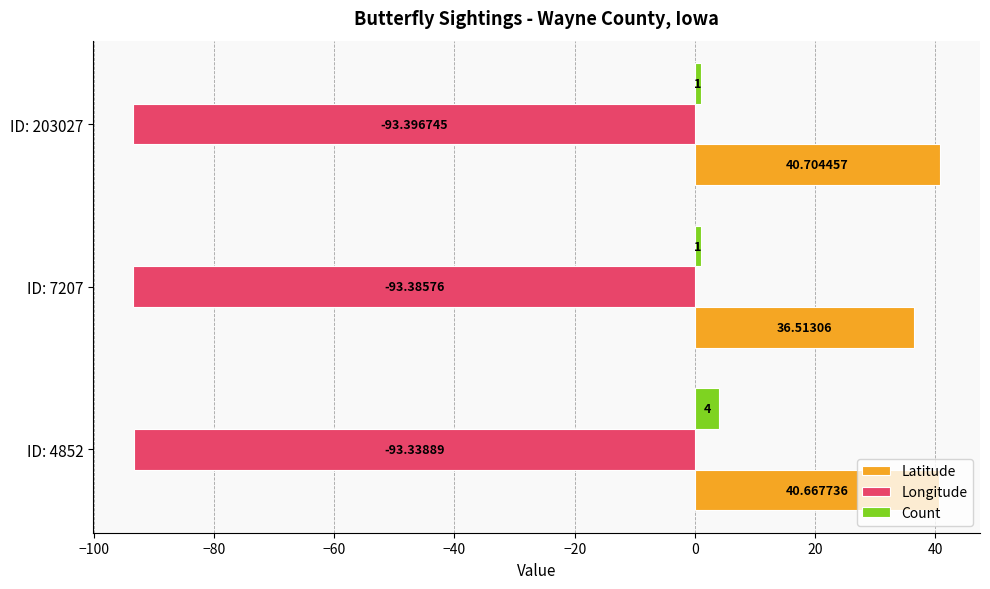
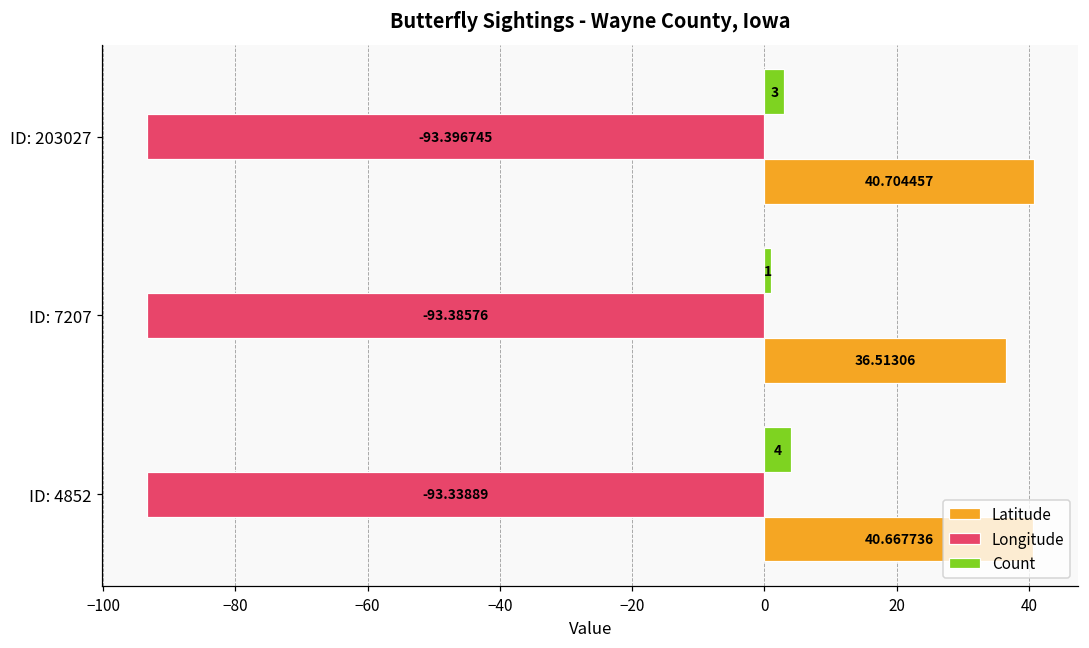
  {
    "Latitude": {
      "ID: 203027": 40.704457,
      "ID: 7207": 36.51306
    },
    "Longitude": {
      "ID: 203027": -93.396745,
      "ID: 7207": -93.38576,
      "ID: 4852": -93.33889
    },
    "Count": {
-     "ID: 203027": 1,
+     "ID: 203027": 3,
      "ID: 7207": 1,
      "ID: 4852": 4
    }
  }
